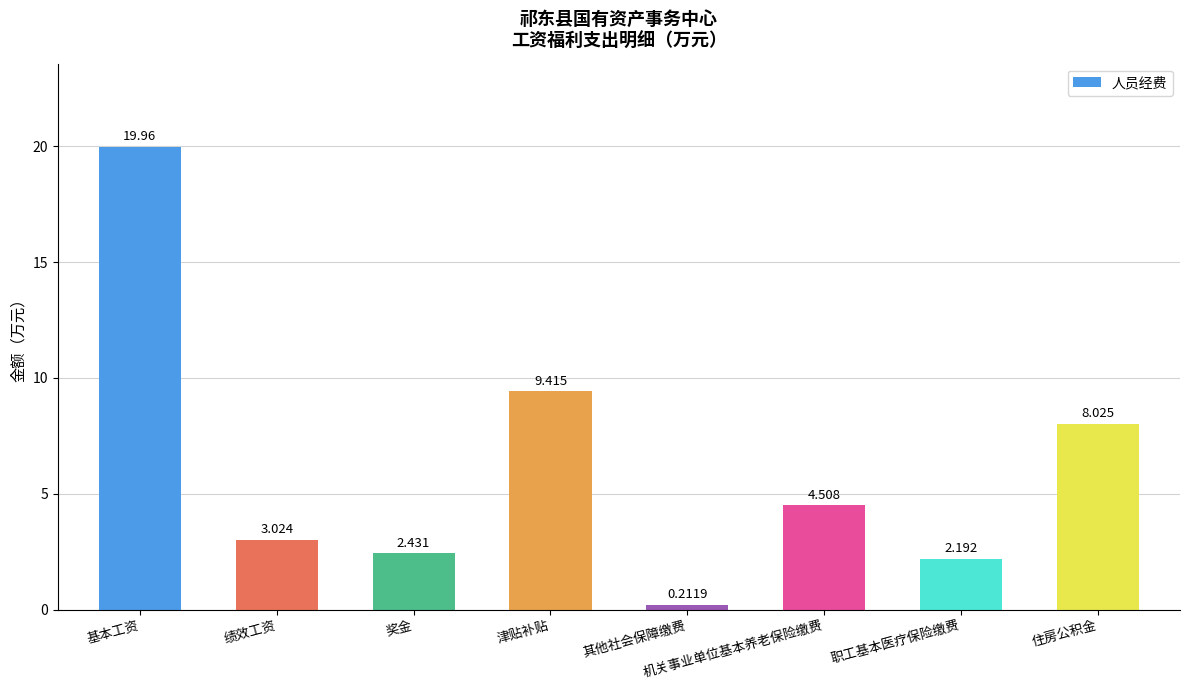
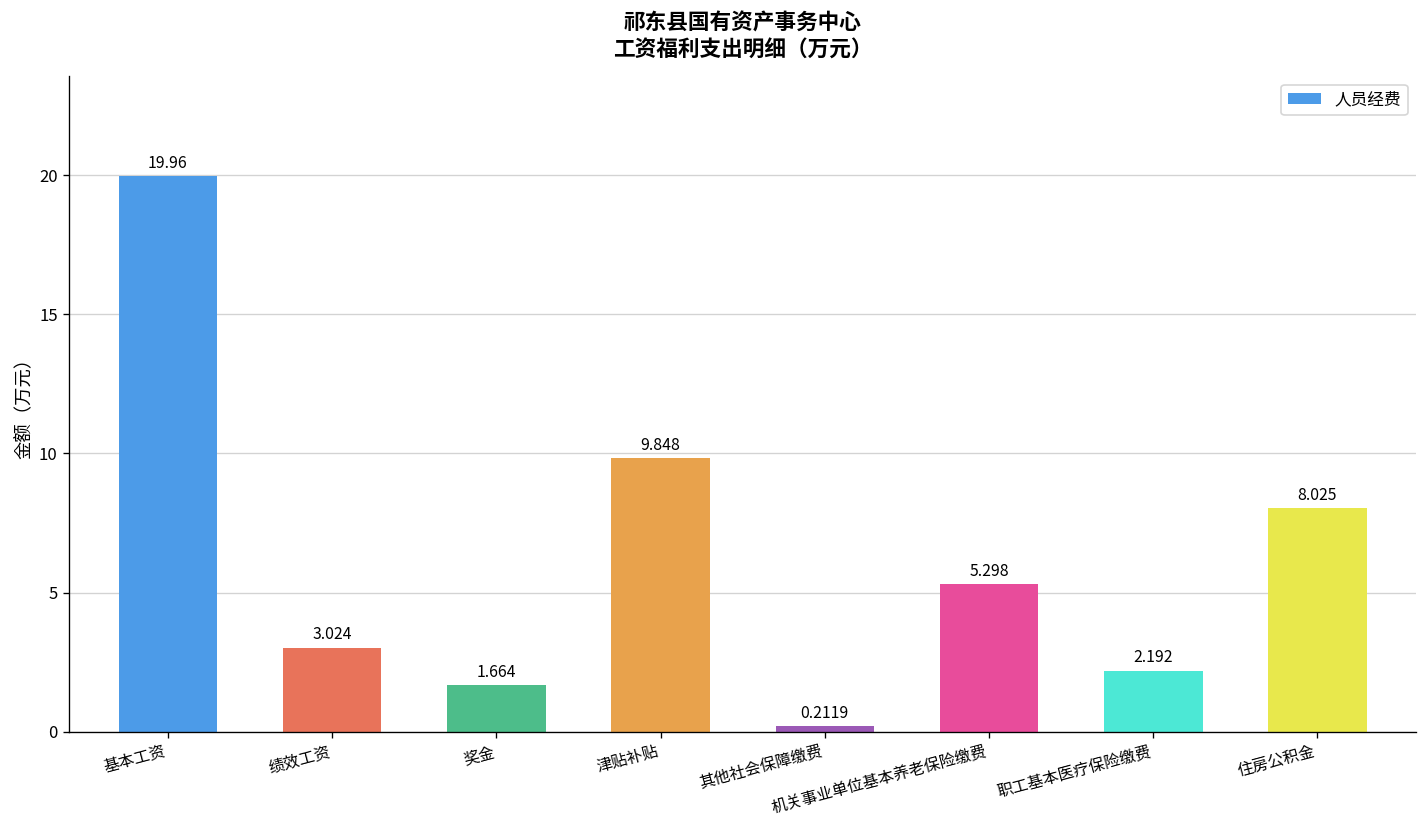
  {
    "基本工资": 19.96,
    "绩效工资": 3.024,
-   "奖金": 2.431,
-   "津贴补贴": 9.415,
+   "奖金": 1.664,
+   "津贴补贴": 9.848,
    "其他社会保障缴费": 0.2119,
-   "机关事业单位基本养老保险缴费": 4.508,
+   "机关事业单位基本养老保险缴费": 5.298,
    "职工基本医疗保险缴费": 2.192,
    "住房公积金": 8.025
  }
